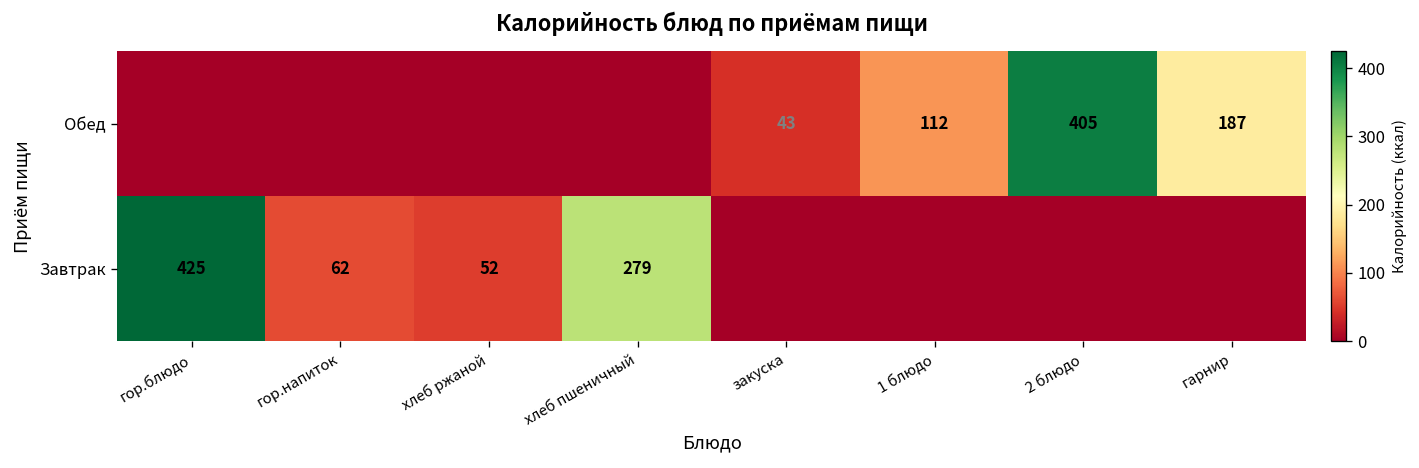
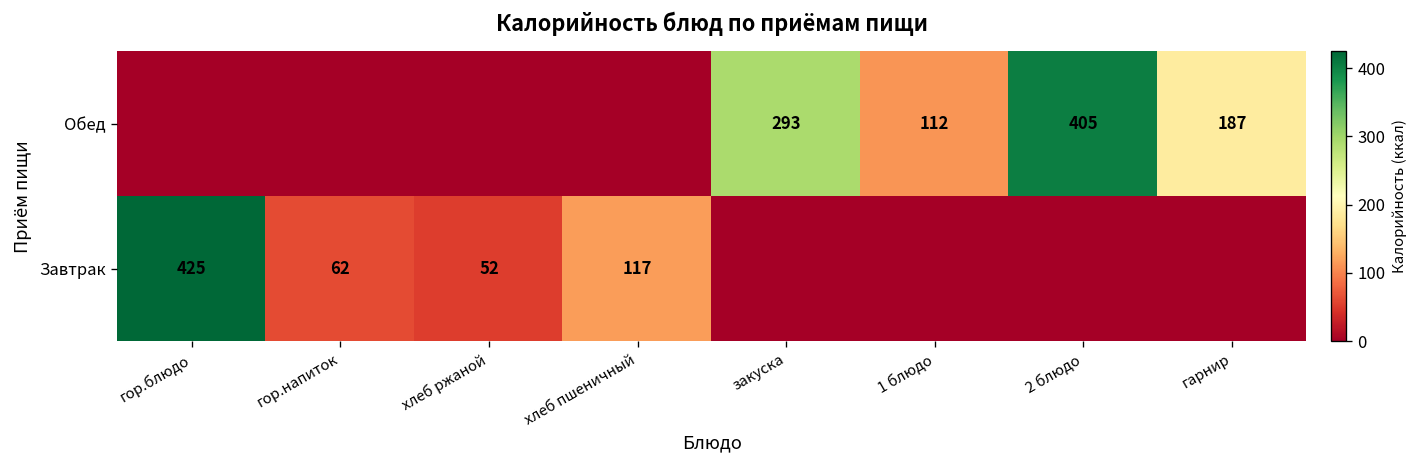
  {
    "Обед": {
-     "закуска": 43,
+     "закуска": 293,
      "1 блюдо": 112,
      "2 блюдо": 405,
      "гарнир": 187
    },
    "Завтрак": {
      "гор.блюдо": 425,
      "гор.напиток": 62,
      "хлеб ржаной": 52,
-     "хлеб пшеничный": 279
+     "хлеб пшеничный": 117
    }
  }
